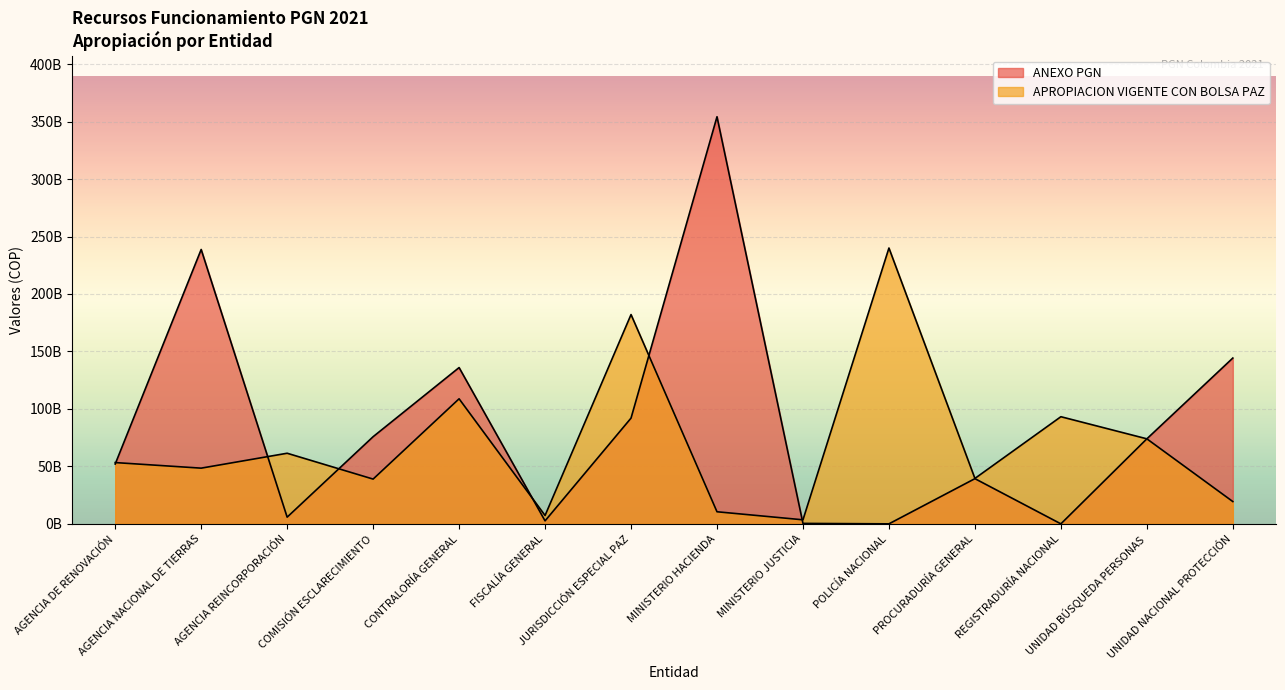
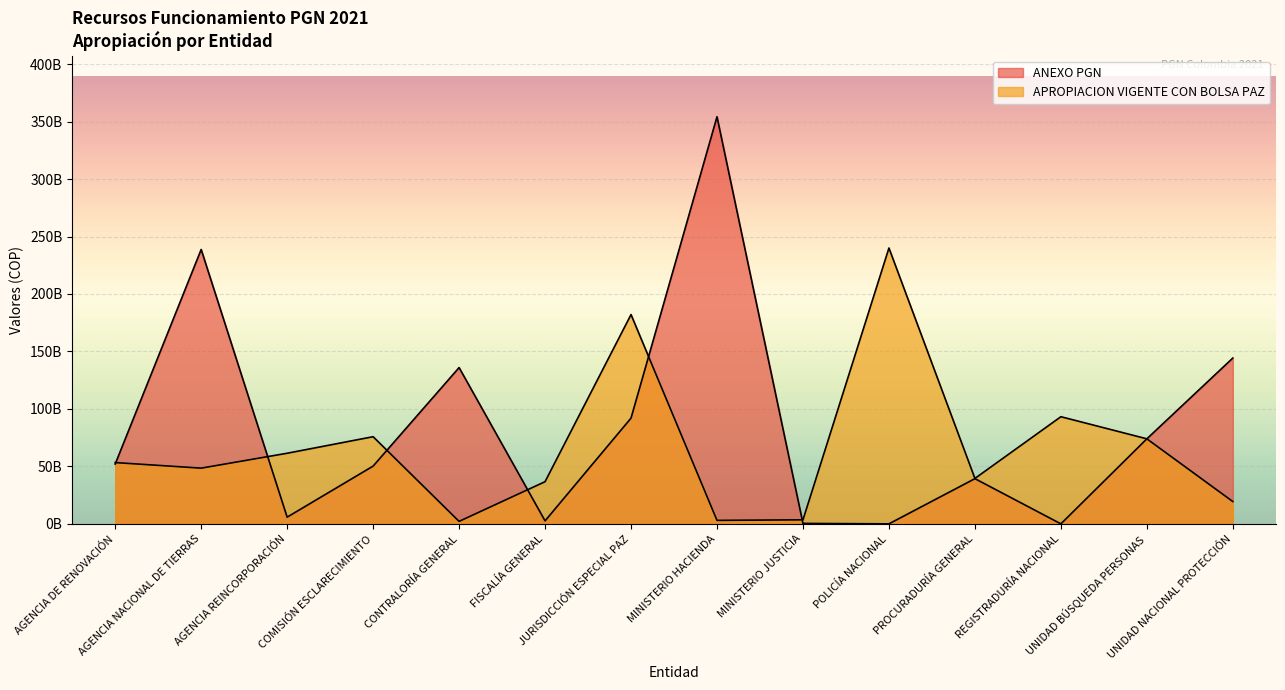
  {
    "ANEXO PGN": {
      "AGENCIA NACIONAL DE TIERRAS": 239000000000,
      "AGENCIA REINCORPORACIÓN": 6000000000,
-     "COMISIÓN ESCLARECIMIENTO": 76000000000,
+     "COMISIÓN ESCLARECIMIENTO": 50000000000,
      "CONTRALORÍA GENERAL": 136000000000,
      "FISCALÍA GENERAL": 3000000000,
      "JURISDICCIÓN ESPECIAL PAZ": 92000000000,
      "MINISTERIO HACIENDA": 354000000000,
      "MINISTERIO JUSTICIA": 0,
      "POLICÍA NACIONAL": 0,
      "REGISTRADURÍA NACIONAL": 0,
      "UNIDAD NACIONAL PROTECCIÓN": 144000000000
    },
    "APROPIACION VIGENTE CON BOLSA PAZ": {
      "AGENCIA NACIONAL DE TIERRAS": 48000000000,
      "AGENCIA REINCORPORACIÓN": 61000000000,
-     "COMISIÓN ESCLARECIMIENTO": 39000000000,
-     "CONTRALORÍA GENERAL": 109000000000,
-     "FISCALÍA GENERAL": 7000000000,
+     "COMISIÓN ESCLARECIMIENTO": 76000000000,
+     "CONTRALORÍA GENERAL": 2000000000,
+     "FISCALÍA GENERAL": 37000000000,
      "JURISDICCIÓN ESPECIAL PAZ": 182000000000,
-     "MINISTERIO HACIENDA": 11000000000,
+     "MINISTERIO HACIENDA": 3000000000,
      "MINISTERIO JUSTICIA": 4000000000,
      "POLICÍA NACIONAL": 240000000000,
      "REGISTRADURÍA NACIONAL": 93000000000,
      "UNIDAD NACIONAL PROTECCIÓN": 19000000000
    }
  }
